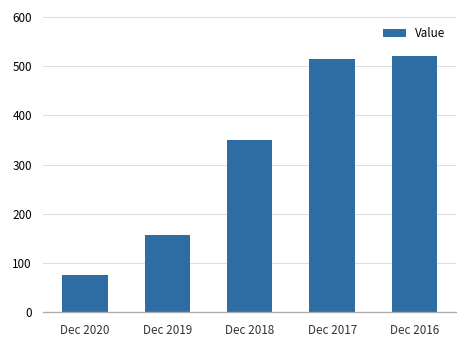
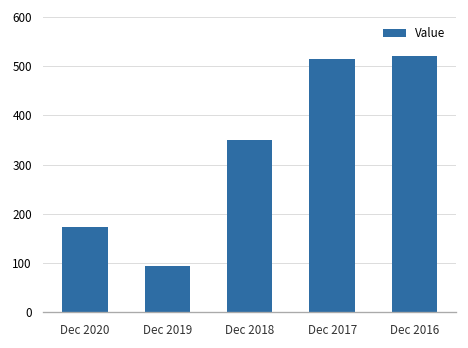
  {
-   "Dec 2020": 80,
-   "Dec 2019": 160,
+   "Dec 2020": 170,
+   "Dec 2019": 90,
    "Dec 2018": 350,
    "Dec 2017": 510,
    "Dec 2016": 520
  }
